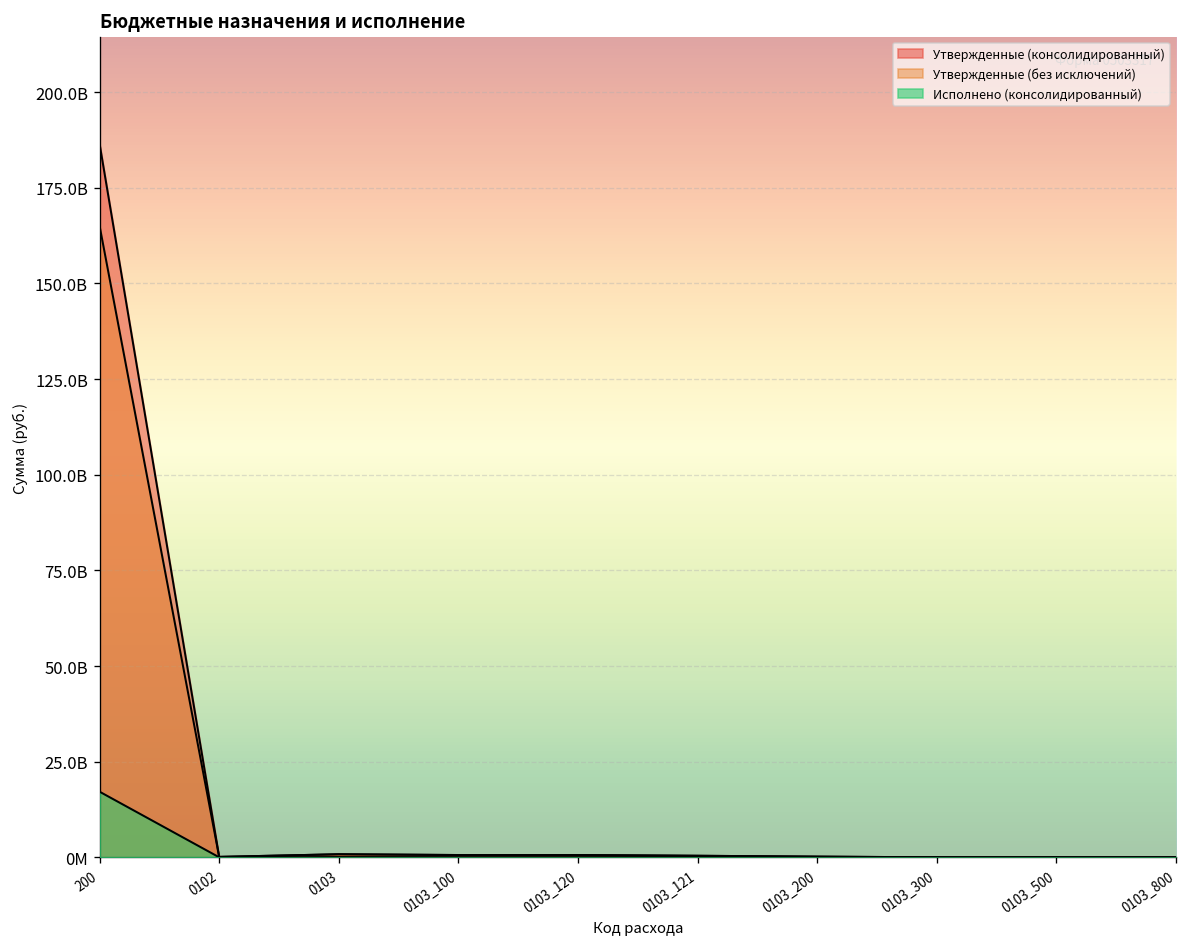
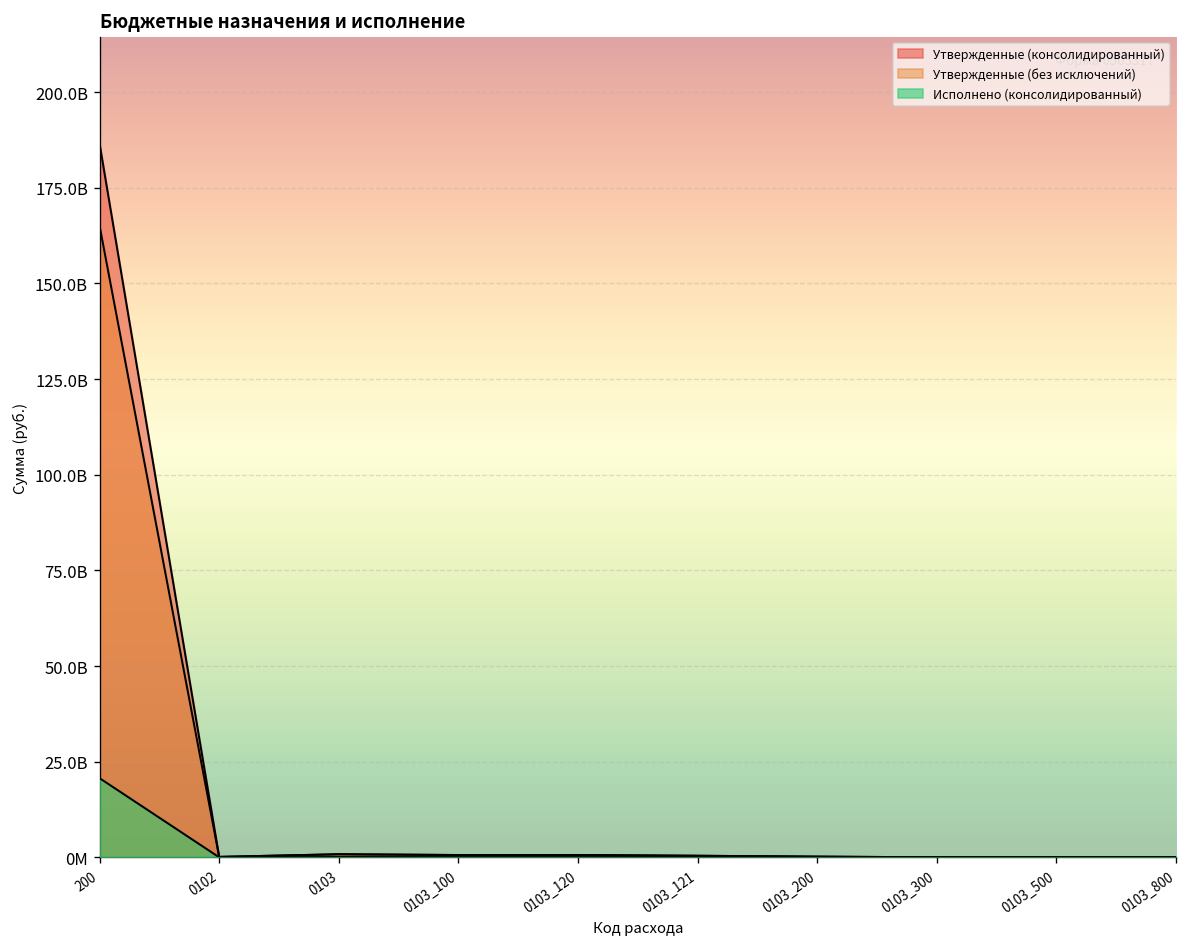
  {
    "Исполнено (консолидированный)": {
-     "200": 17000000000
+     "200": 21000000000
    }
  }
